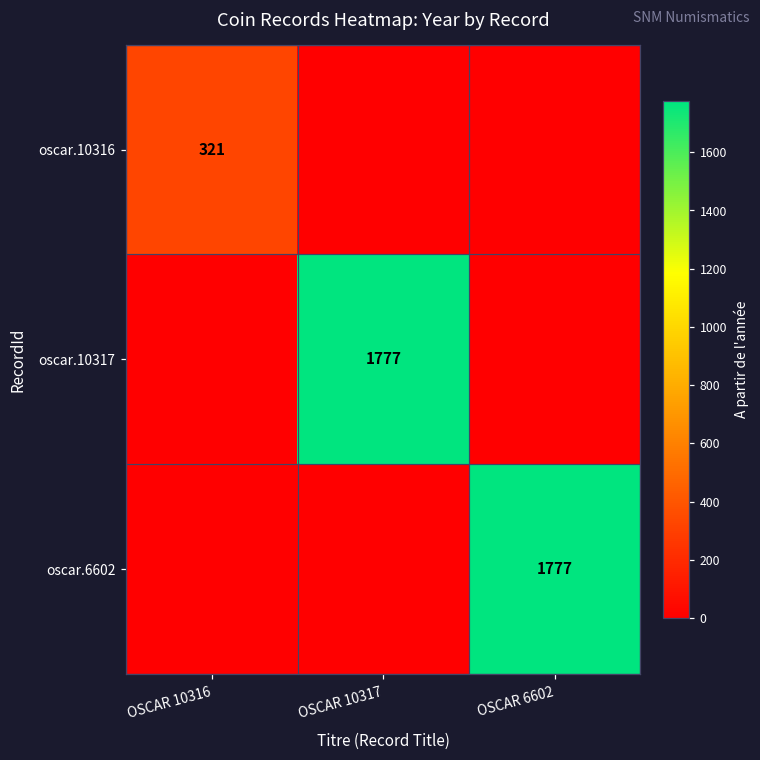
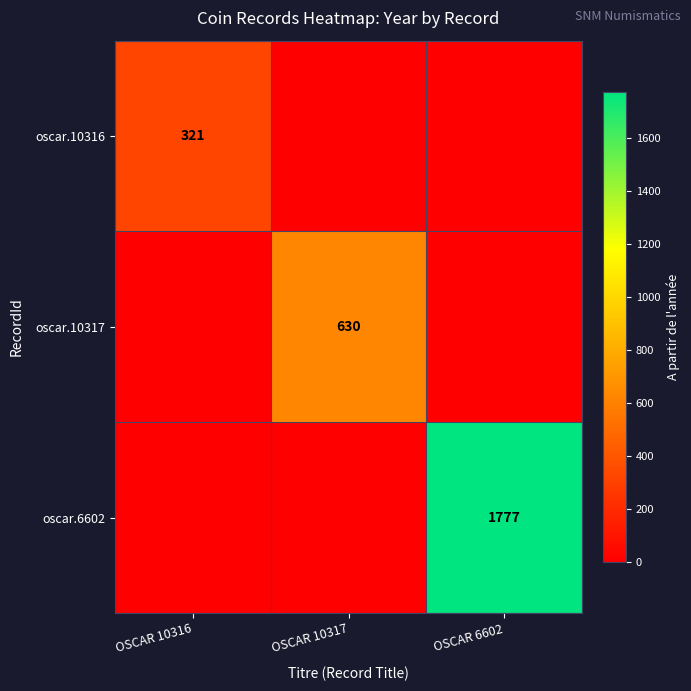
  {
    "oscar.10316": {
      "OSCAR 10316": 321
    },
    "oscar.10317": {
-     "OSCAR 10317": 1777
+     "OSCAR 10317": 630
    },
    "oscar.6602": {
      "OSCAR 6602": 1777
    }
  }
